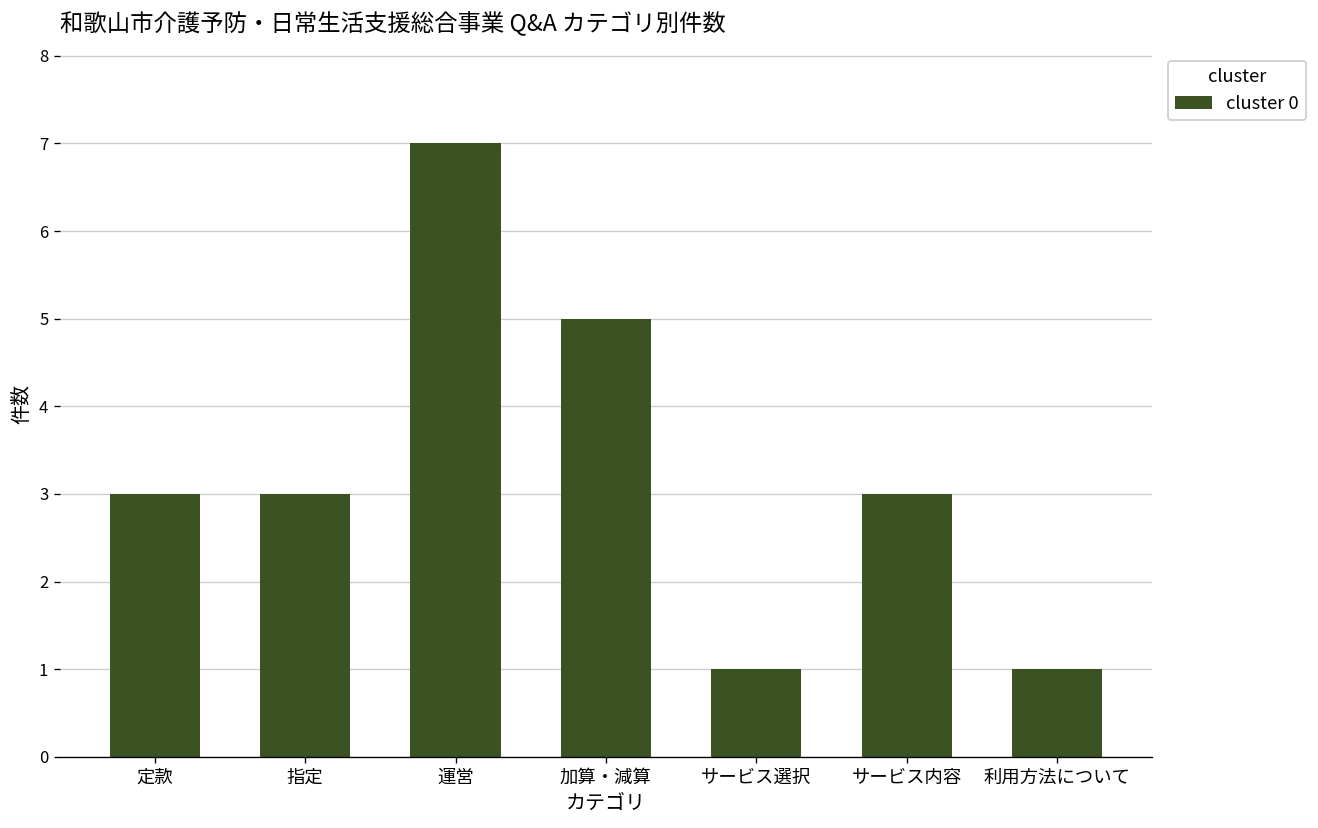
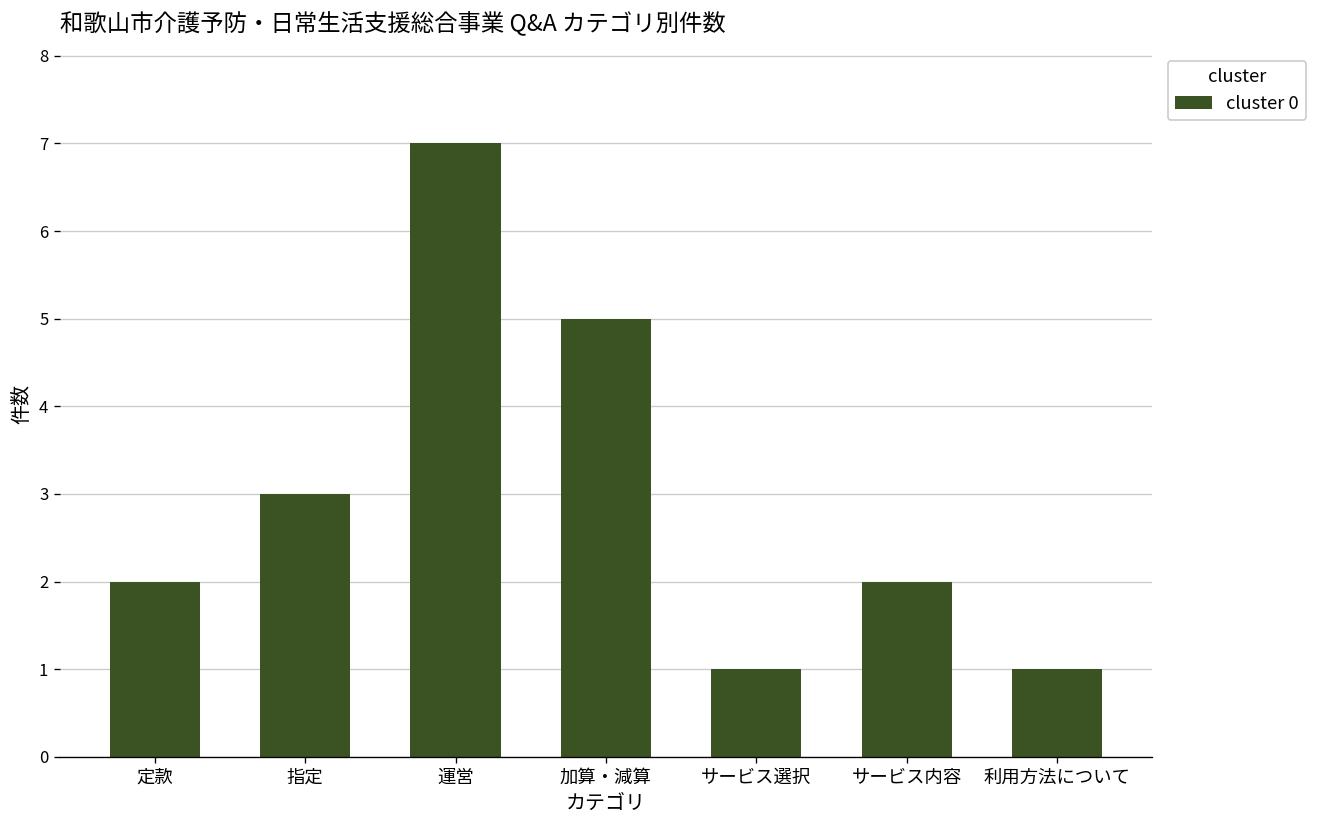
  {
-   "定款": 3,
+   "定款": 2,
    "指定": 3,
    "運営": 7,
    "加算・減算": 5,
    "サービス選択": 1,
-   "サービス内容": 3,
+   "サービス内容": 2,
    "利用方法について": 1
  }
